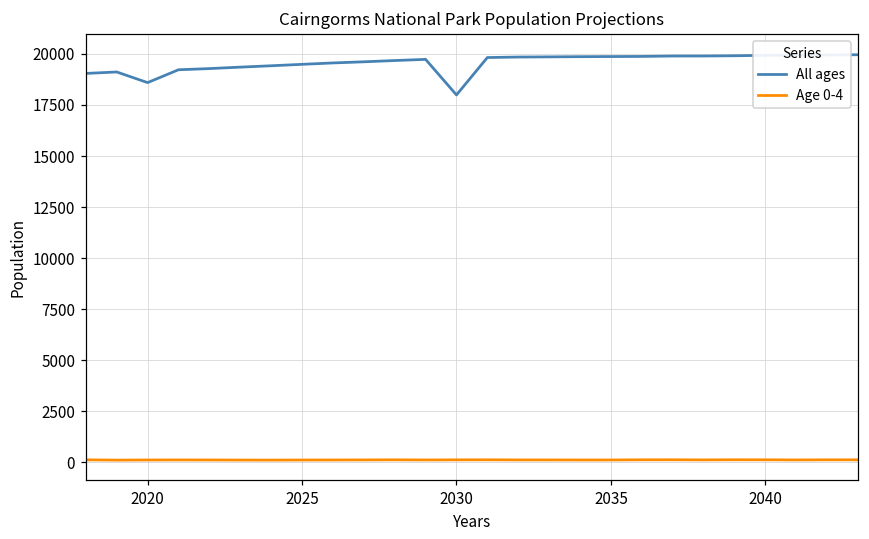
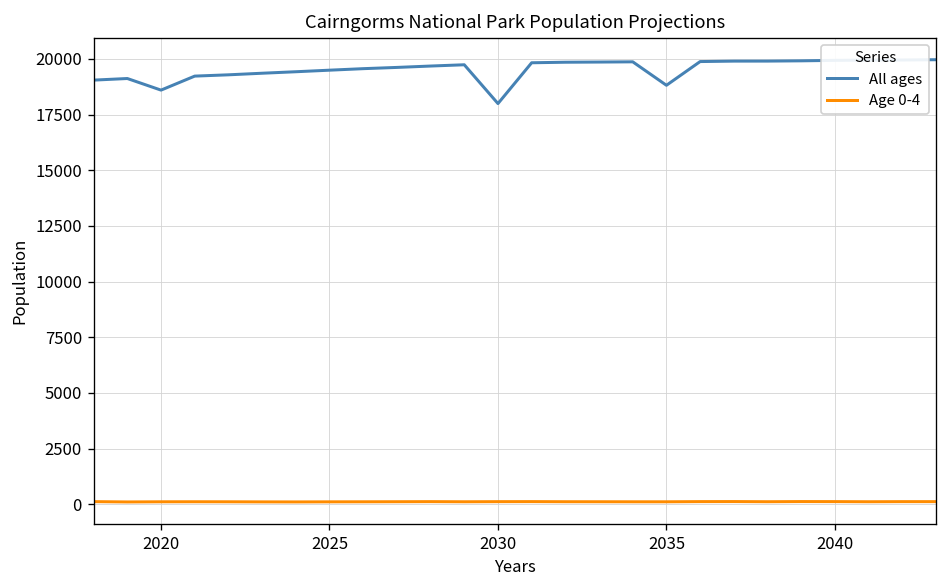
  {
    "All ages": {
      "2020": 18600,
      "2025": 19500,
      "2030": 18000,
-     "2035": 19900
+     "2035": 18800
    },
    "Age 0-4": {
      "2020": 100,
      "2025": 100,
      "2030": 100,
      "2035": 100,
      "2040": 100
    }
  }
